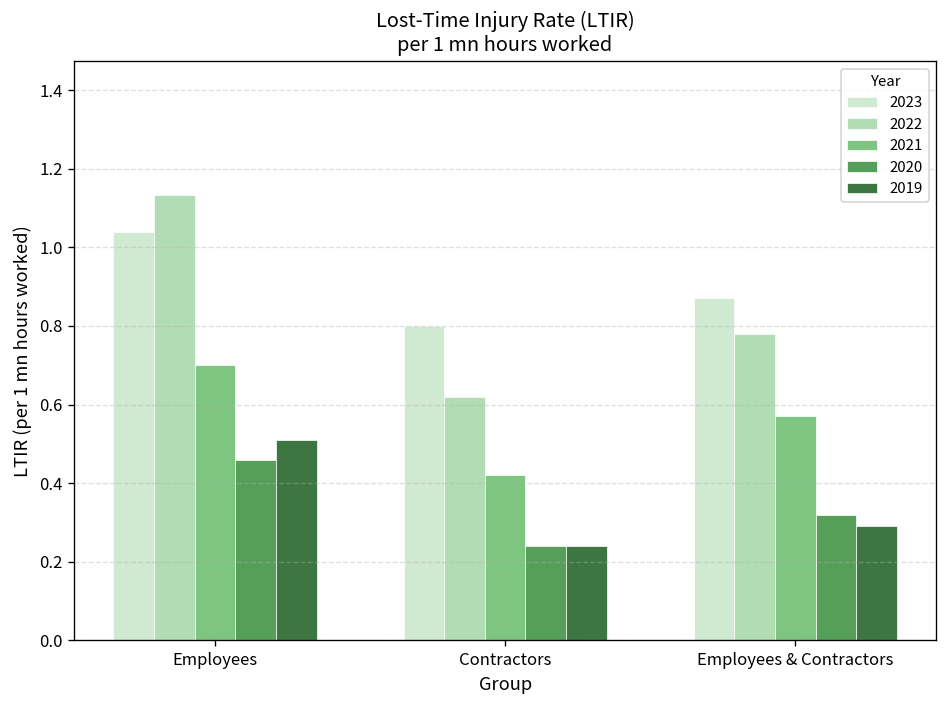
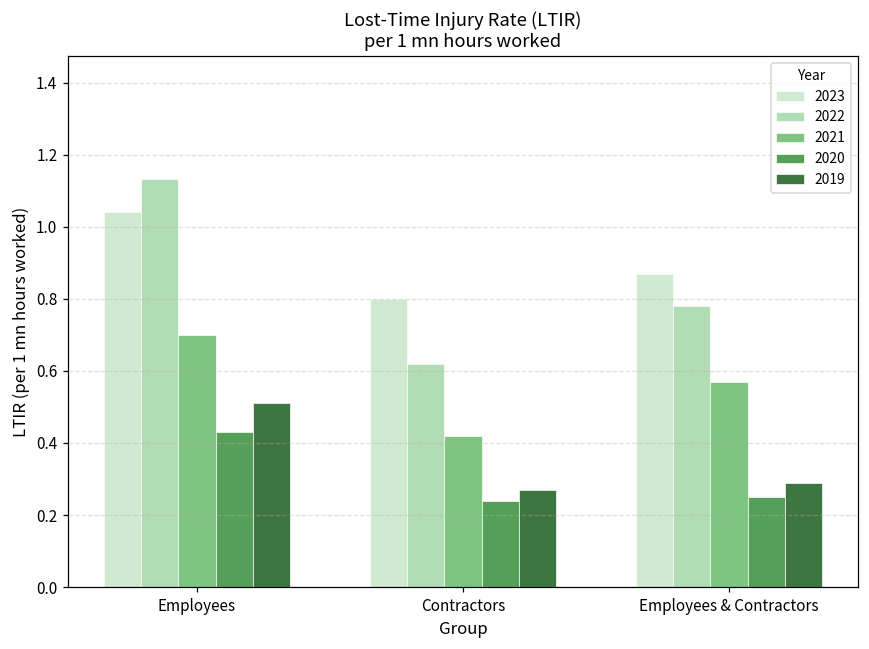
  {
    "2021": {
      "Employees": 0.70,
      "Contractors": 0.42,
      "Employees & Contractors": 0.57
    },
    "2020": {
-     "Employees": 0.46,
+     "Employees": 0.43,
      "Contractors": 0.24,
-     "Employees & Contractors": 0.32
+     "Employees & Contractors": 0.25
    },
    "2019": {
      "Employees": 0.51,
-     "Contractors": 0.24,
+     "Contractors": 0.27,
      "Employees & Contractors": 0.29
    }
  }
